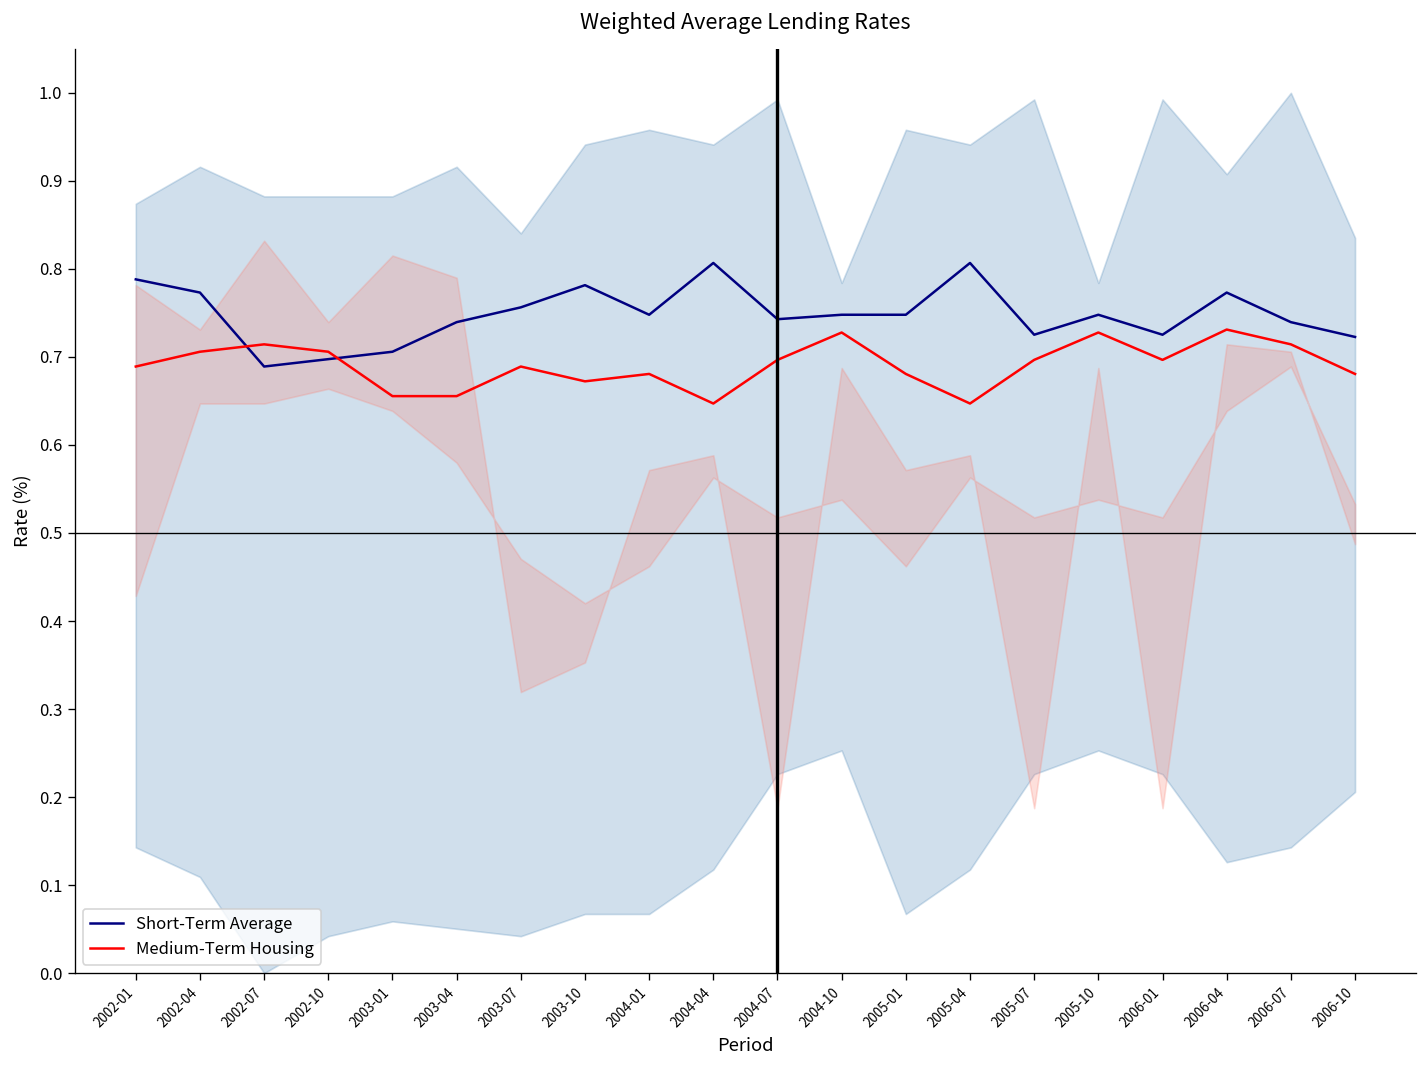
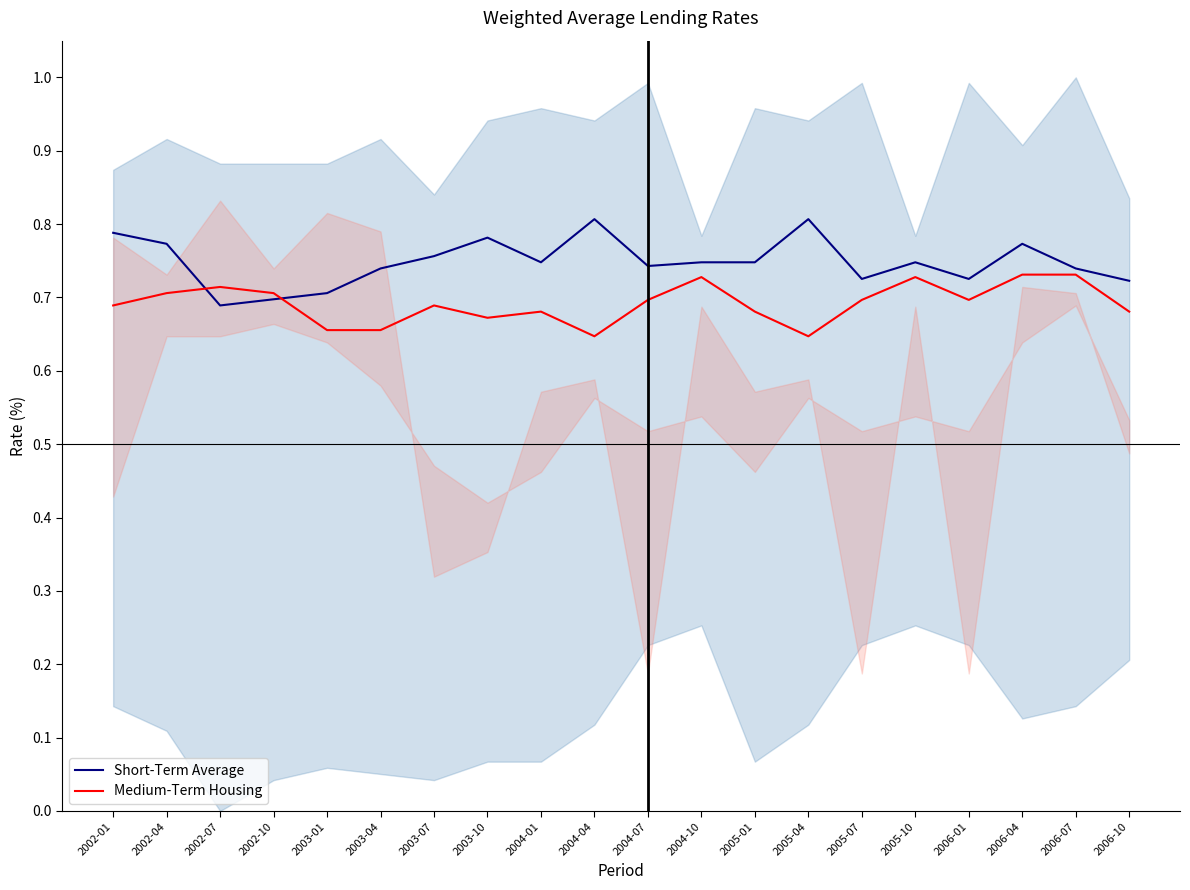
  {
    "Short-Term Average": {
      "2002-01": 0.79,
      "2002-04": 0.77,
      "2002-07": 0.69,
      "2002-10": 0.70,
      "2003-01": 0.71,
      "2003-04": 0.74,
      "2003-07": 0.76,
      "2003-10": 0.78,
      "2004-01": 0.75,
      "2004-04": 0.81,
      "2004-07": 0.74,
      "2004-10": 0.75,
      "2005-01": 0.75,
      "2005-04": 0.81,
      "2005-07": 0.73,
      "2005-10": 0.75,
      "2006-01": 0.73,
      "2006-04": 0.77,
      "2006-07": 0.74,
      "2006-10": 0.72
    },
    "Medium-Term Housing": {
      "2002-01": 0.69,
      "2002-04": 0.71,
      "2002-07": 0.71,
      "2002-10": 0.71,
      "2003-01": 0.66,
      "2003-04": 0.66,
      "2003-07": 0.69,
      "2003-10": 0.67,
      "2004-01": 0.68,
      "2004-04": 0.65,
      "2004-07": 0.70,
      "2004-10": 0.73,
      "2005-01": 0.68,
      "2005-04": 0.65,
      "2005-07": 0.70,
      "2005-10": 0.73,
      "2006-01": 0.70,
      "2006-04": 0.73,
-     "2006-07": 0.71,
+     "2006-07": 0.73,
      "2006-10": 0.68
    }
  }
